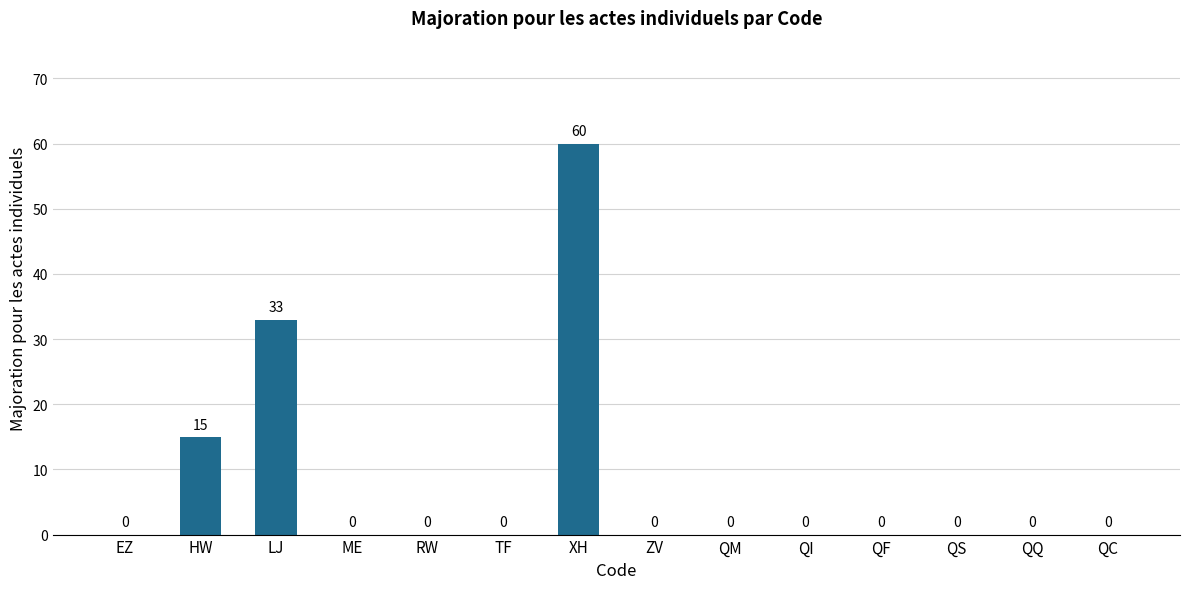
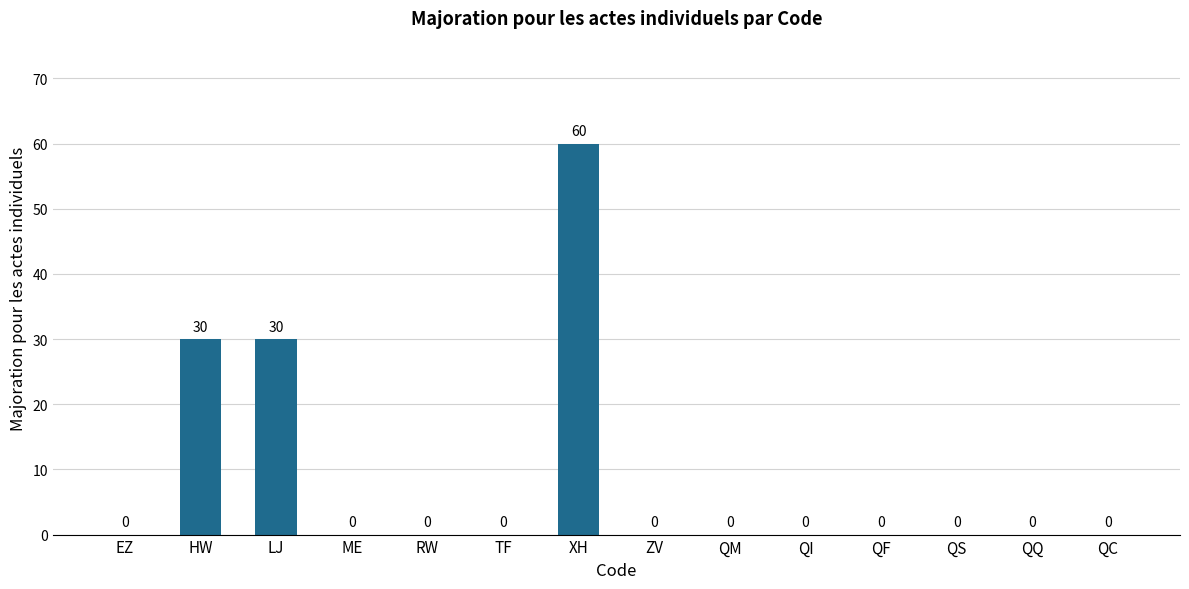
  {
    "EZ": 0,
-   "HW": 15,
-   "LJ": 33,
+   "HW": 30,
+   "LJ": 30,
    "ME": 0,
    "RW": 0,
    "TF": 0,
    "XH": 60,
    "ZV": 0,
    "QM": 0,
    "QI": 0,
    "QF": 0,
    "QS": 0,
    "QQ": 0,
    "QC": 0
  }
